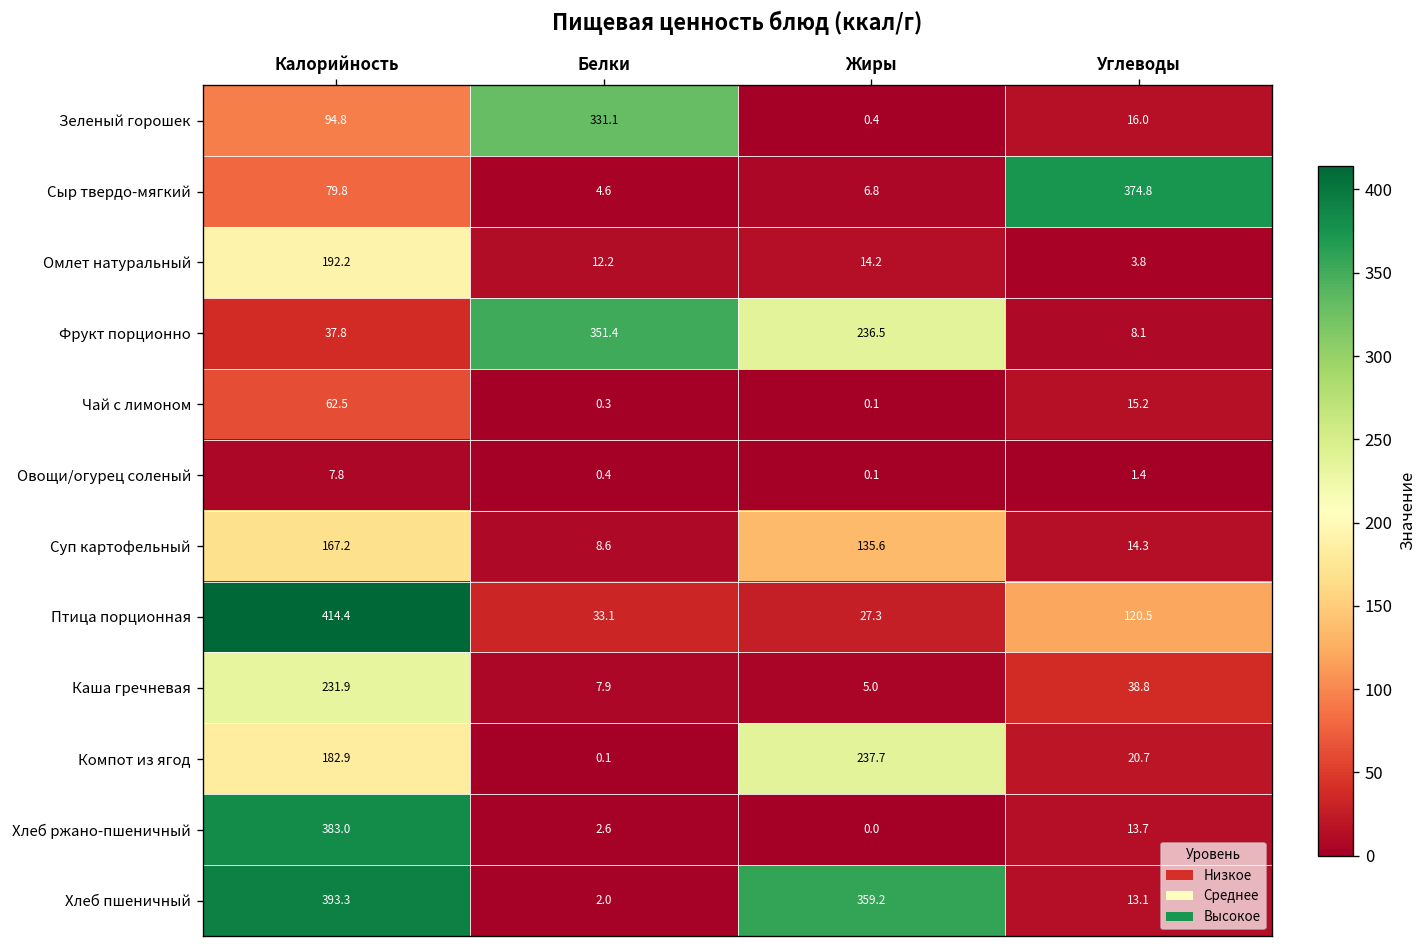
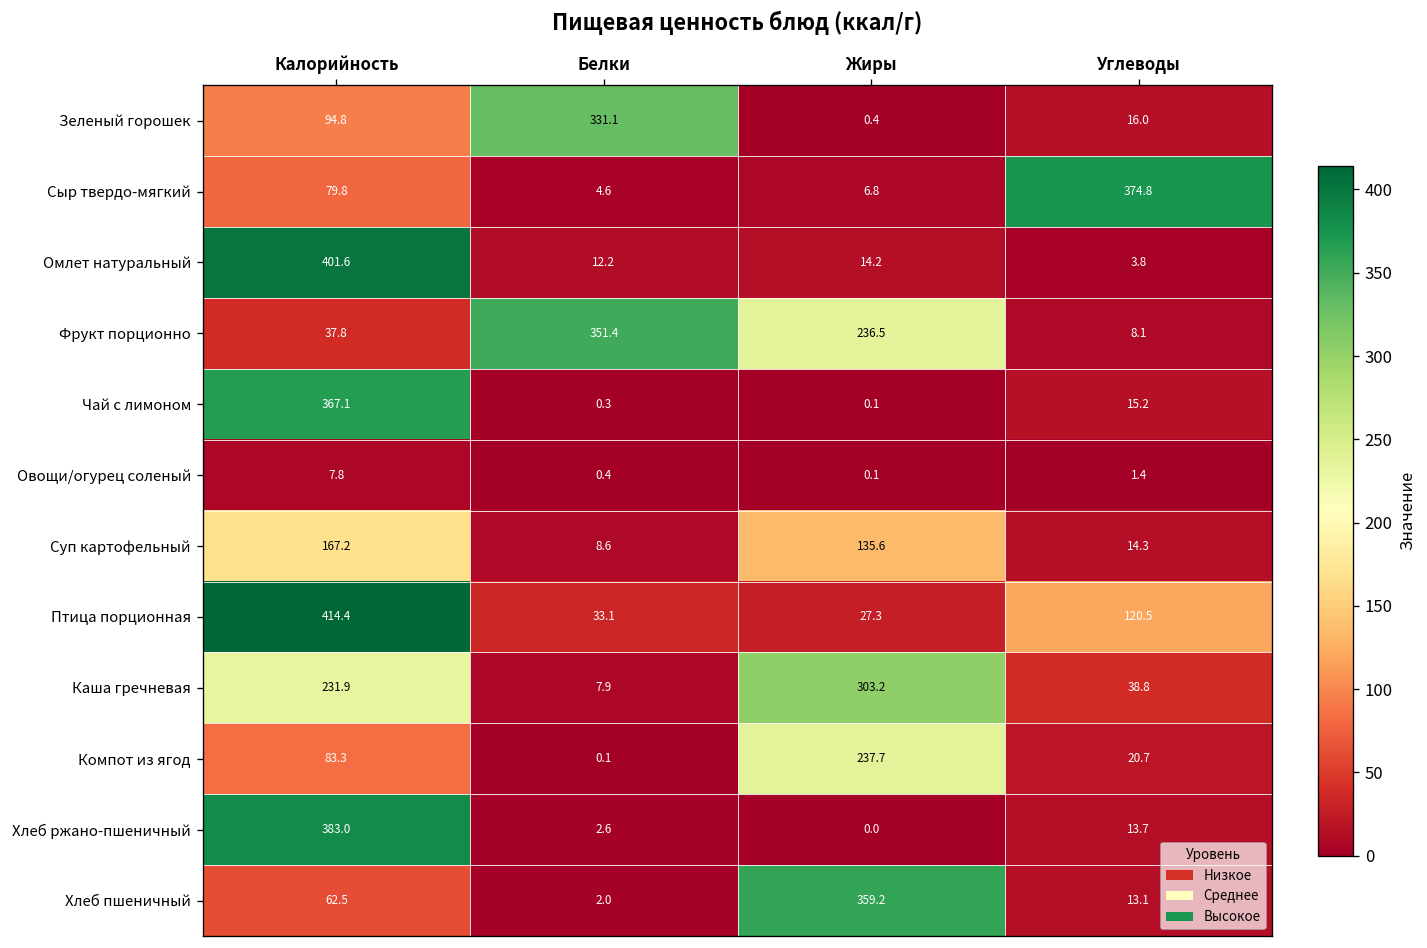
  {
    "Зеленый горошек": {
      "Калорийность": 94.8,
      "Белки": 331.1,
      "Жиры": 0.4,
      "Углеводы": 16.0
    },
    "Сыр твердо-мягкий": {
      "Калорийность": 79.8,
      "Белки": 4.6,
      "Жиры": 6.8,
      "Углеводы": 374.8
    },
    "Омлет натуральный": {
-     "Калорийность": 192.2,
+     "Калорийность": 401.6,
      "Белки": 12.2,
      "Жиры": 14.2,
      "Углеводы": 3.8
    },
    "Фрукт порционно": {
      "Калорийность": 37.8,
      "Белки": 351.4,
      "Жиры": 236.5,
      "Углеводы": 8.1
    },
    "Чай с лимоном": {
-     "Калорийность": 62.5,
+     "Калорийность": 367.1,
      "Белки": 0.3,
      "Жиры": 0.1,
      "Углеводы": 15.2
    },
    "Овощи/огурец соленый": {
      "Калорийность": 7.8,
      "Белки": 0.4,
      "Жиры": 0.1,
      "Углеводы": 1.4
    },
    "Суп картофельный": {
      "Калорийность": 167.2,
      "Белки": 8.6,
      "Жиры": 135.6,
      "Углеводы": 14.3
    },
    "Птица порционная": {
      "Калорийность": 414.4,
      "Белки": 33.1,
      "Жиры": 27.3,
      "Углеводы": 120.5
    },
    "Каша гречневая": {
      "Калорийность": 231.9,
      "Белки": 7.9,
-     "Жиры": 5.0,
+     "Жиры": 303.2,
      "Углеводы": 38.8
    },
    "Компот из ягод": {
-     "Калорийность": 182.9,
+     "Калорийность": 83.3,
      "Белки": 0.1,
      "Жиры": 237.7,
      "Углеводы": 20.7
    },
    "Хлеб ржано-пшеничный": {
      "Калорийность": 383.0,
      "Белки": 2.6,
      "Жиры": 0.0,
      "Углеводы": 13.7
    },
    "Хлеб пшеничный": {
-     "Калорийность": 393.3,
+     "Калорийность": 62.5,
      "Белки": 2.0,
      "Жиры": 359.2,
      "Углеводы": 13.1
    }
  }
